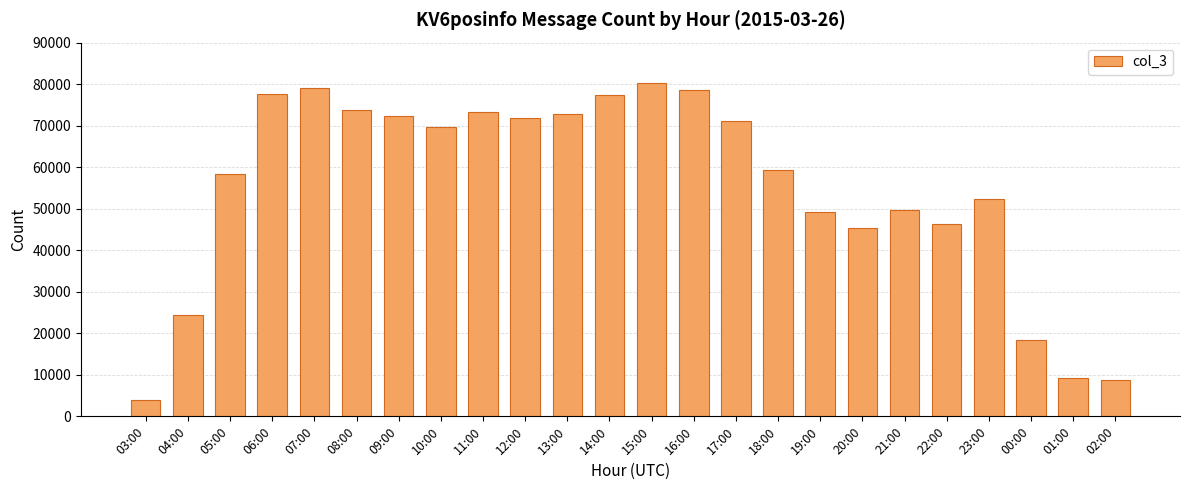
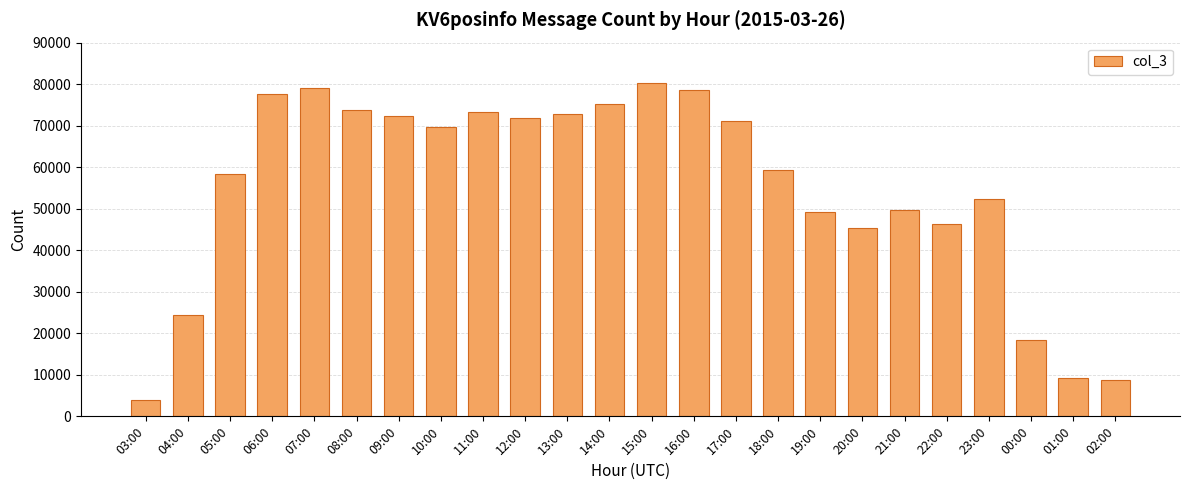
  {
    "03:00": 4000,
    "04:00": 24000,
    "05:00": 58000,
    "06:00": 78000,
    "07:00": 79000,
    "08:00": 74000,
    "09:00": 72000,
    "10:00": 70000,
    "11:00": 73000,
    "12:00": 72000,
    "13:00": 73000,
-   "14:00": 77000,
+   "14:00": 75000,
    "15:00": 80000,
    "16:00": 79000,
    "17:00": 71000,
    "18:00": 59000,
    "19:00": 49000,
    "20:00": 45000,
    "21:00": 50000,
    "22:00": 46000,
    "23:00": 52000,
    "00:00": 18000,
    "01:00": 9000,
    "02:00": 9000
  }
